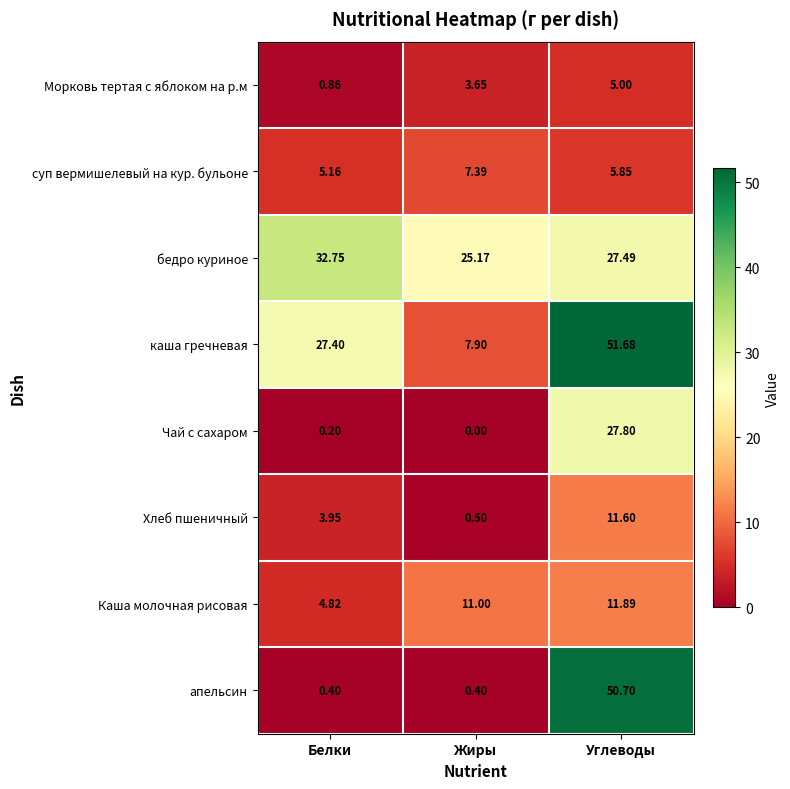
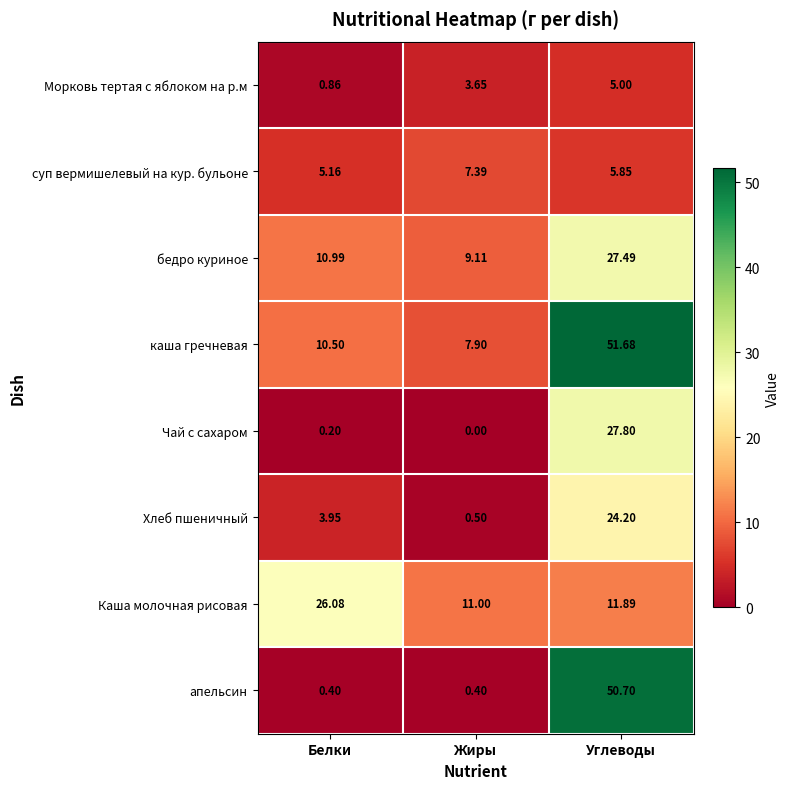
  {
    "Морковь тертая с яблоком на р.м": {
      "Белки": 0.86,
      "Жиры": 3.65,
      "Углеводы": 5.00
    },
    "суп вермишелевый на кур. бульоне": {
      "Белки": 5.16,
      "Жиры": 7.39,
      "Углеводы": 5.85
    },
    "бедро куриное": {
-     "Белки": 32.75,
-     "Жиры": 25.17,
+     "Белки": 10.99,
+     "Жиры": 9.11,
      "Углеводы": 27.49
    },
    "каша гречневая": {
-     "Белки": 27.40,
+     "Белки": 10.50,
      "Жиры": 7.90,
      "Углеводы": 51.68
    },
    "Чай с сахаром": {
      "Белки": 0.20,
      "Жиры": 0.00,
      "Углеводы": 27.80
    },
    "Хлеб пшеничный": {
      "Белки": 3.95,
      "Жиры": 0.50,
-     "Углеводы": 11.60
+     "Углеводы": 24.20
    },
    "Каша молочная рисовая": {
-     "Белки": 4.82,
+     "Белки": 26.08,
      "Жиры": 11.00,
      "Углеводы": 11.89
    },
    "апельсин": {
      "Белки": 0.40,
      "Жиры": 0.40,
      "Углеводы": 50.70
    }
  }
